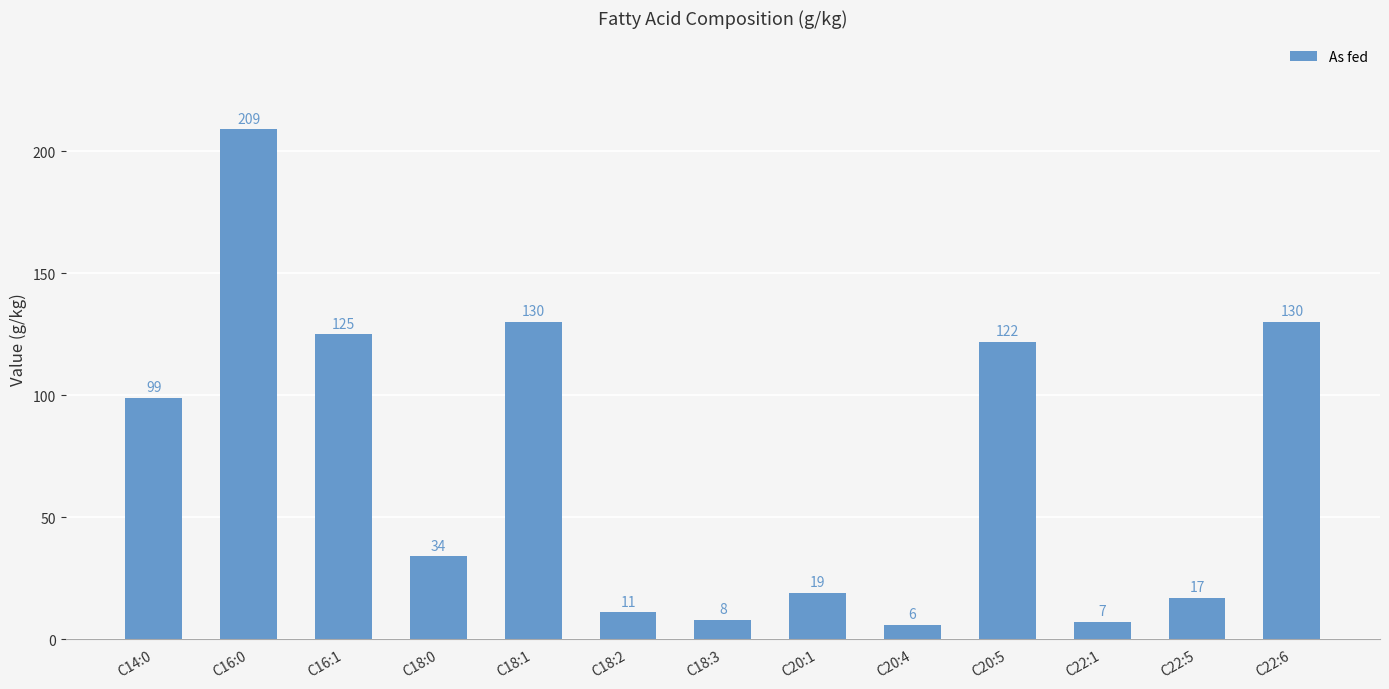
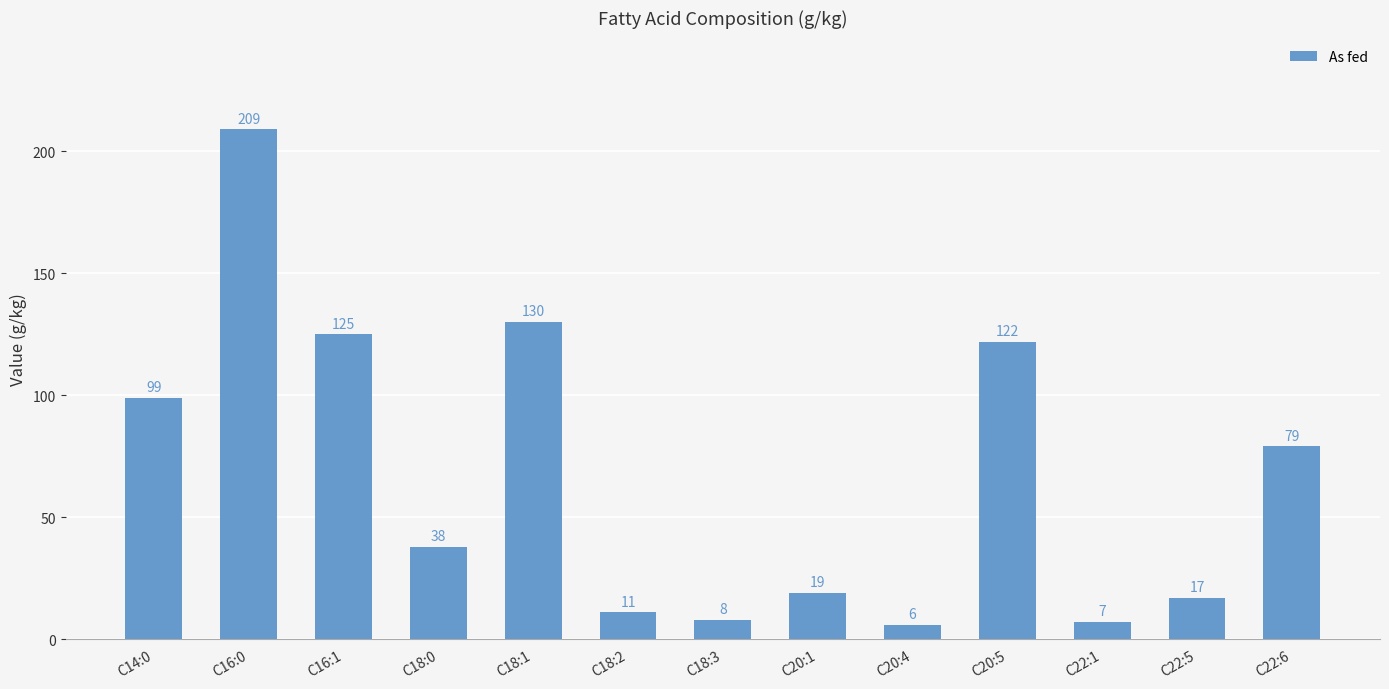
  {
    "C14:0": 99,
    "C16:0": 209,
    "C16:1": 125,
-   "C18:0": 34,
+   "C18:0": 38,
    "C18:1": 130,
    "C18:2": 11,
    "C18:3": 8,
    "C20:1": 19,
    "C20:4": 6,
    "C20:5": 122,
    "C22:1": 7,
    "C22:5": 17,
-   "C22:6": 130
+   "C22:6": 79
  }
